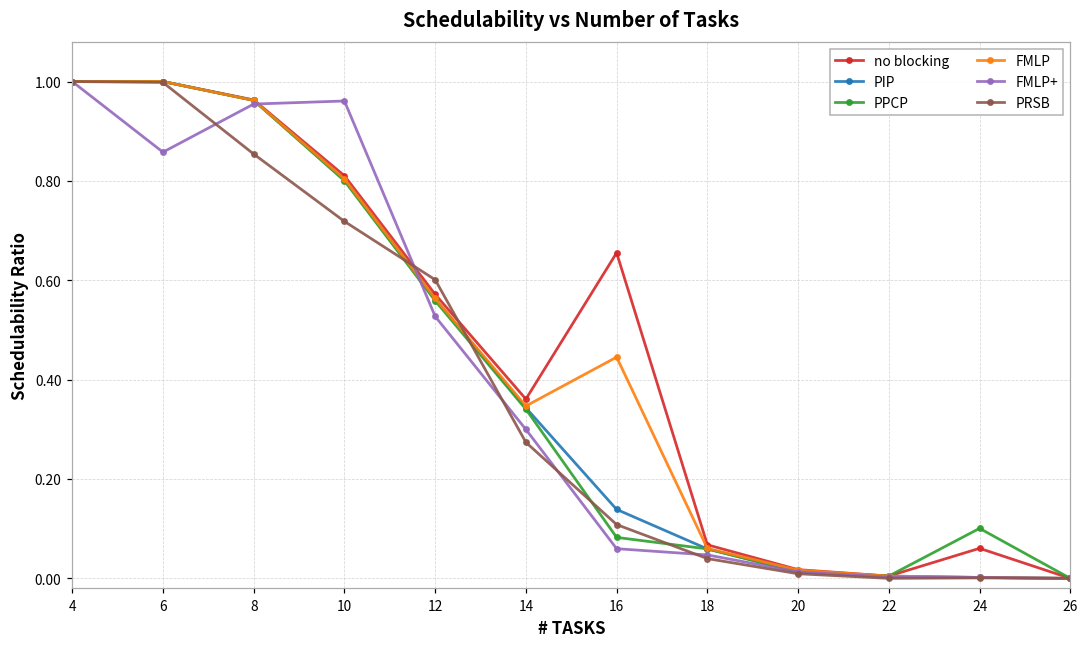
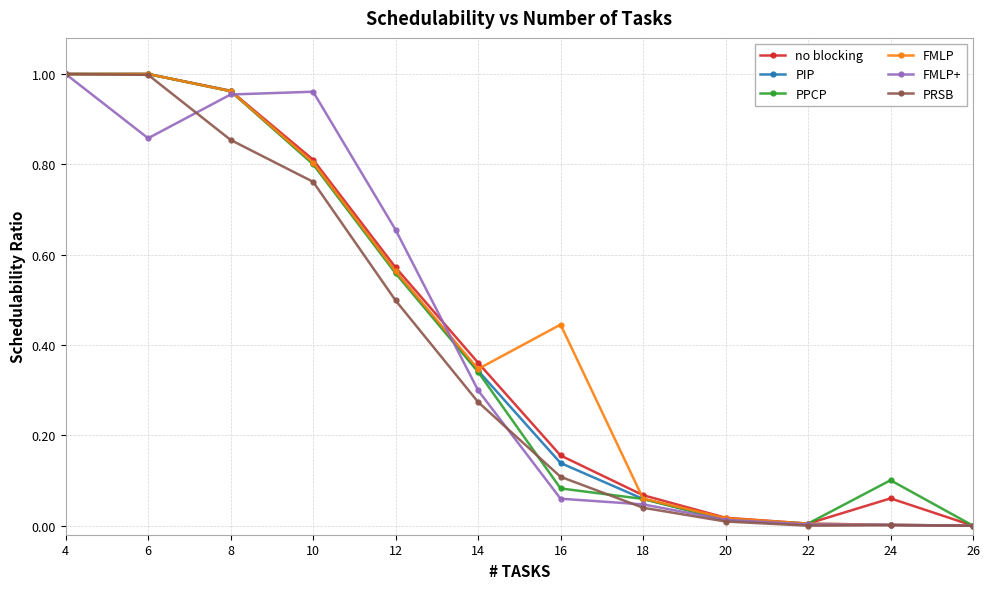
  {
    "no blocking": {
      "10": 0.81,
      "12": 0.57,
      "14": 0.36,
-     "16": 0.66,
+     "16": 0.16,
      "18": 0.07,
      "24": 0.06
    },
    "PIP": {
      "16": 0.14
    },
    "PPCP": {
      "16": 0.08,
      "24": 0.10
    },
    "FMLP": {
      "16": 0.45
    },
    "FMLP+": {
      "6": 0.86,
      "8": 0.95,
      "10": 0.96,
-     "12": 0.53,
+     "12": 0.65,
      "14": 0.30,
      "16": 0.06,
      "18": 0.05
    },
    "PRSB": {
      "8": 0.85,
-     "10": 0.72,
-     "12": 0.60,
+     "10": 0.76,
+     "12": 0.50,
      "14": 0.27,
      "16": 0.11,
      "18": 0.04
    }
  }
